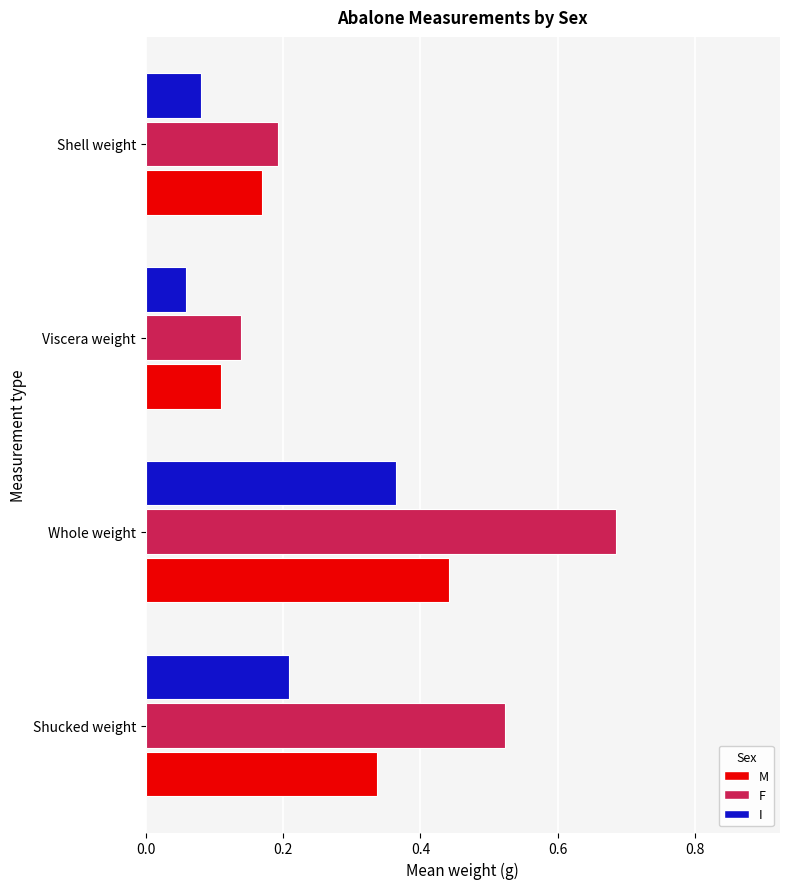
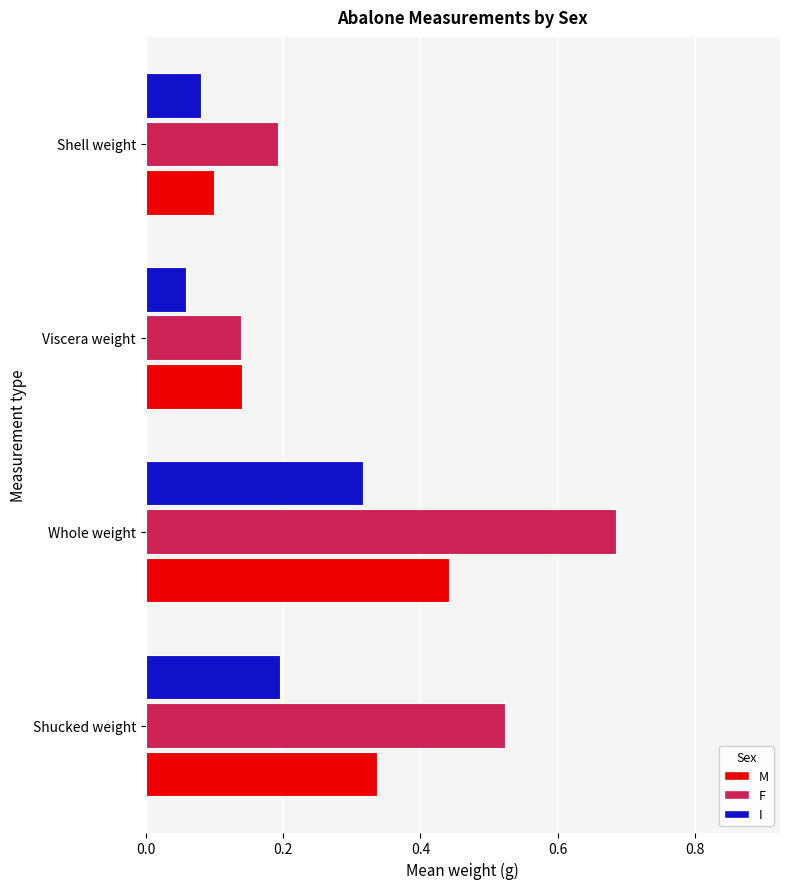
  {
    "M": {
-     "Shell weight": 0.17,
-     "Viscera weight": 0.11,
+     "Shell weight": 0.10,
+     "Viscera weight": 0.14,
      "Whole weight": 0.44,
      "Shucked weight": 0.34
    },
    "F": {
      "Shell weight": 0.19,
      "Viscera weight": 0.14,
      "Whole weight": 0.68,
      "Shucked weight": 0.52
    },
    "I": {
      "Shell weight": 0.08,
      "Viscera weight": 0.06,
-     "Whole weight": 0.37,
-     "Shucked weight": 0.21
+     "Whole weight": 0.32,
+     "Shucked weight": 0.19
    }
  }
